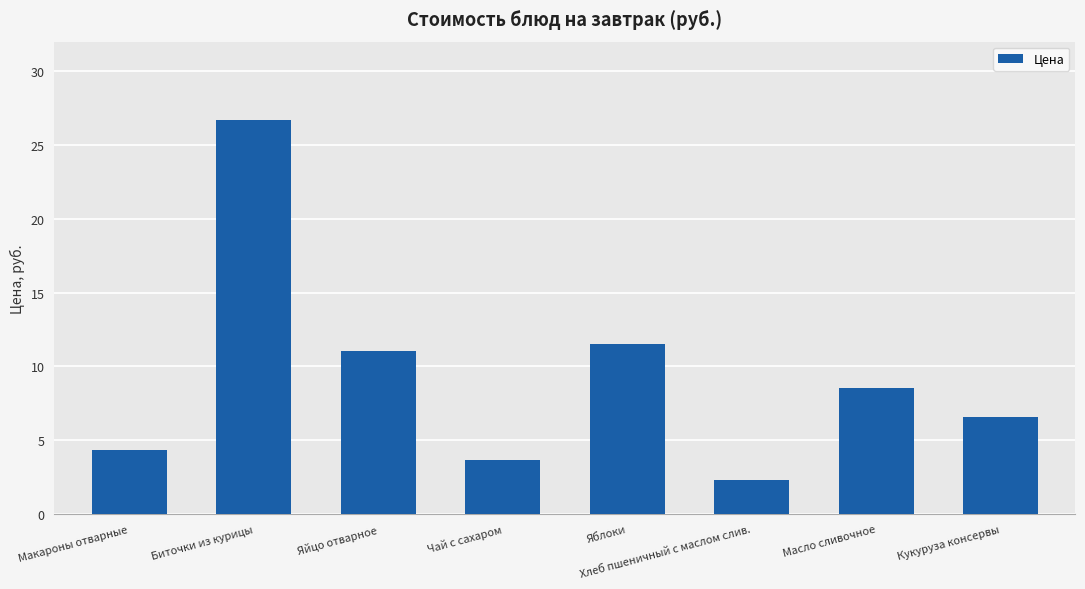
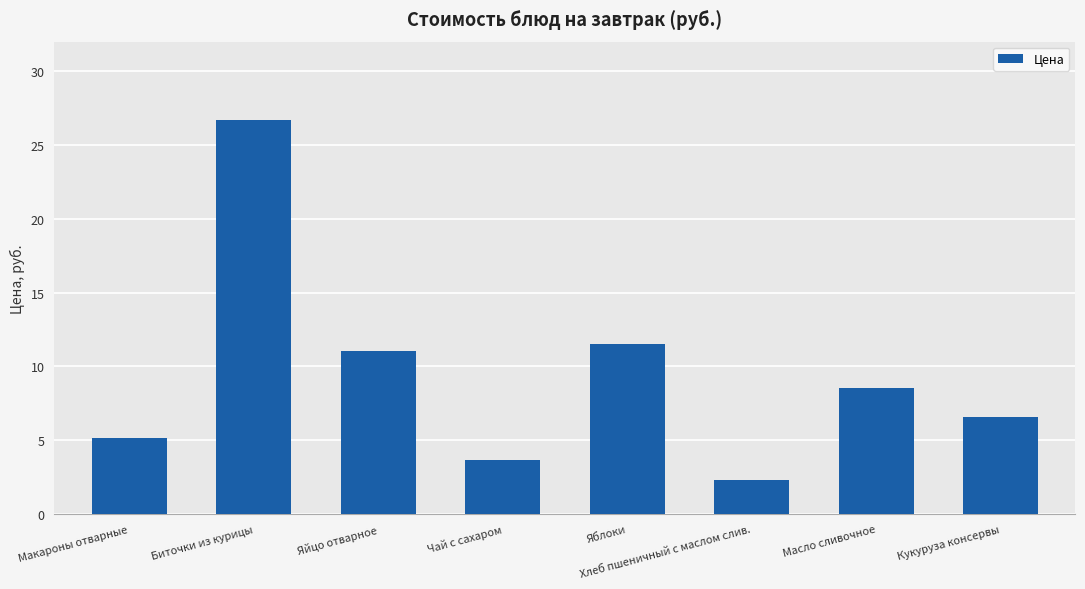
  {
-   "Макароны отварные": 4.4,
+   "Макароны отварные": 5.1,
    "Биточки из курицы": 26.7,
    "Яйцо отварное": 11.0,
    "Чай с сахаром": 3.7,
    "Яблоки": 11.5,
    "Хлеб пшеничный с маслом слив.": 2.3,
    "Масло сливочное": 8.5,
    "Кукуруза консервы": 6.6
  }
